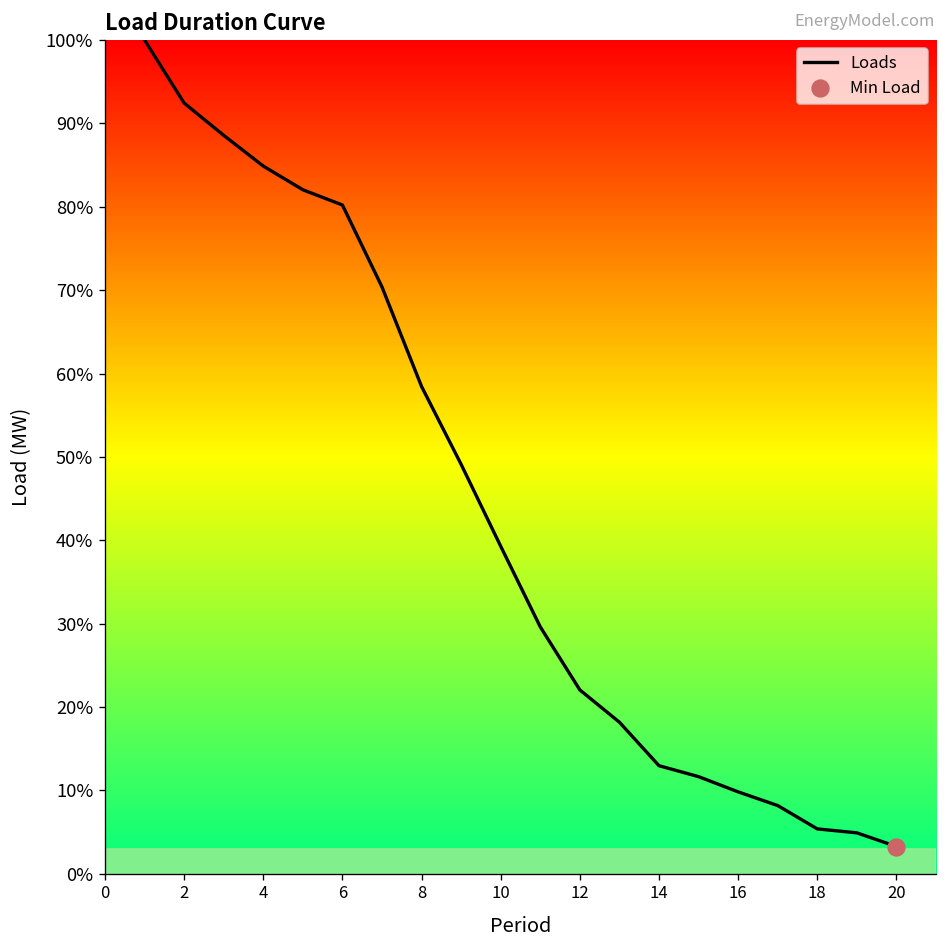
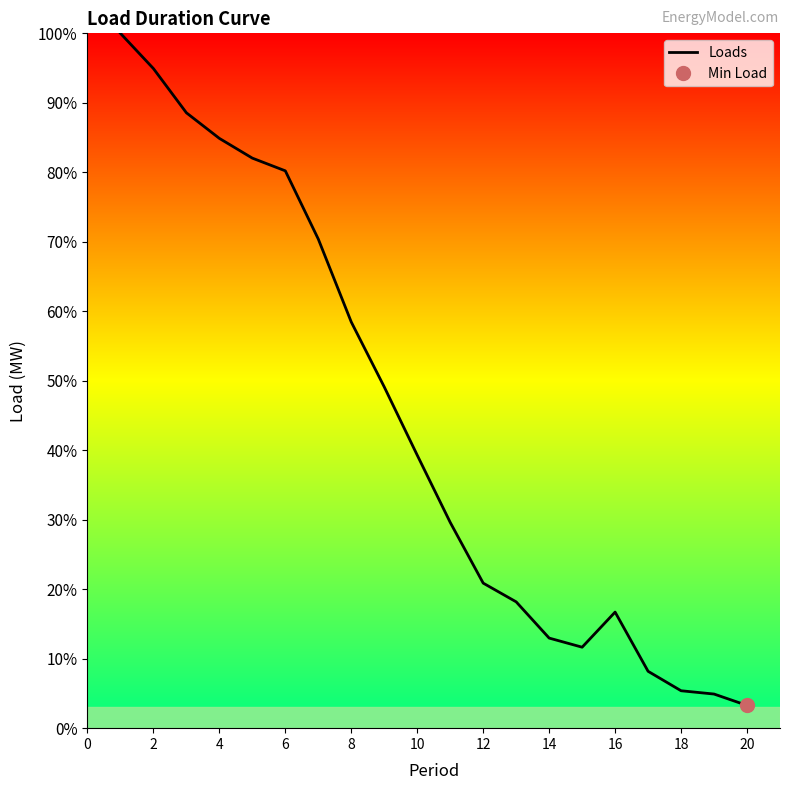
  {
    "Loads": {
-     "2": "92%",
+     "2": "95%",
      "4": "85%",
      "6": "80%",
      "8": "58%",
      "10": "39%",
-     "12": "22%",
+     "12": "21%",
      "14": "13%",
-     "16": "10%",
+     "16": "17%",
      "18": "5%"
    }
  }
